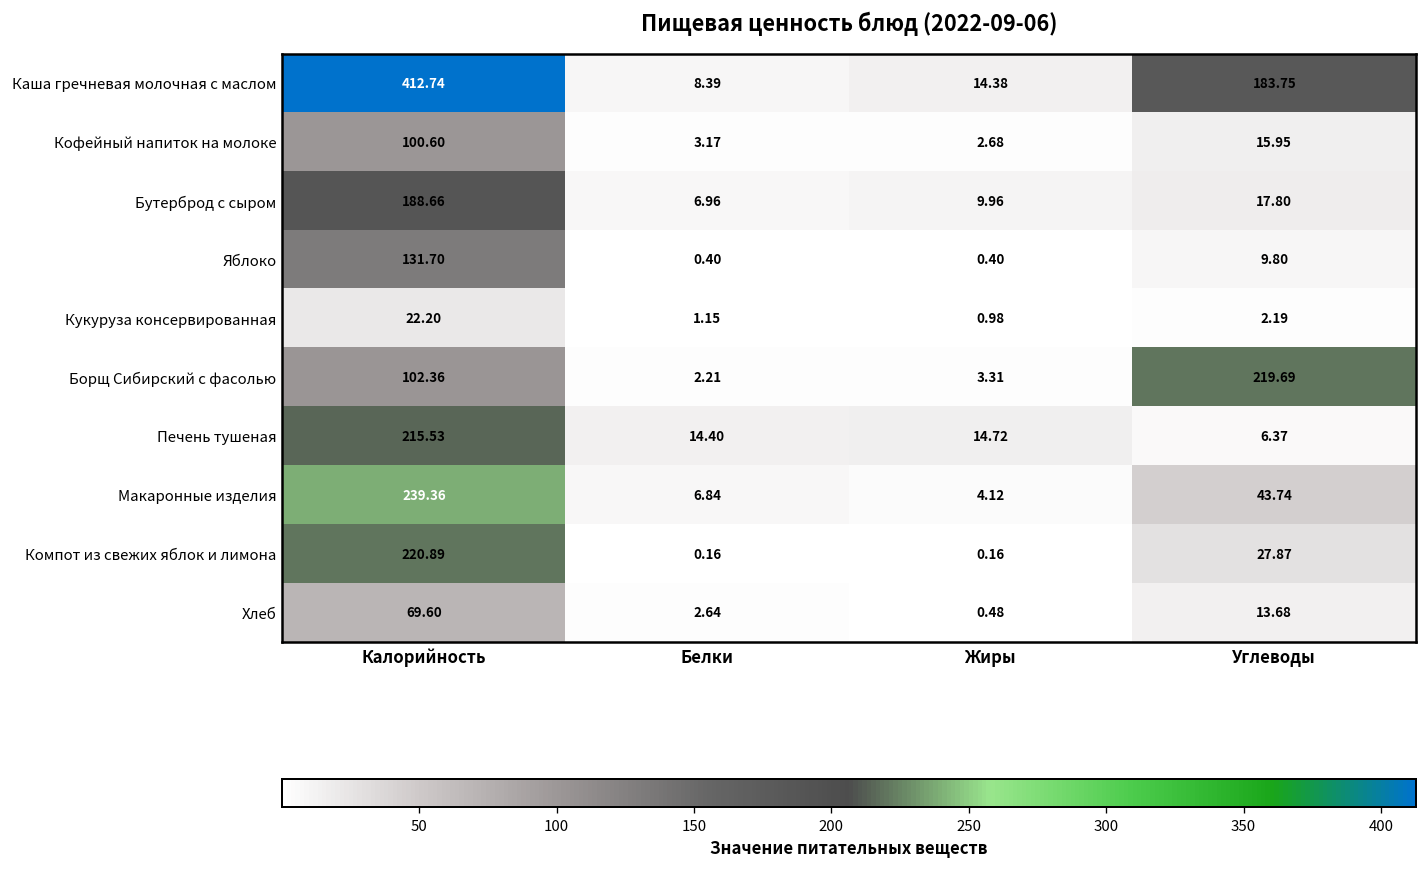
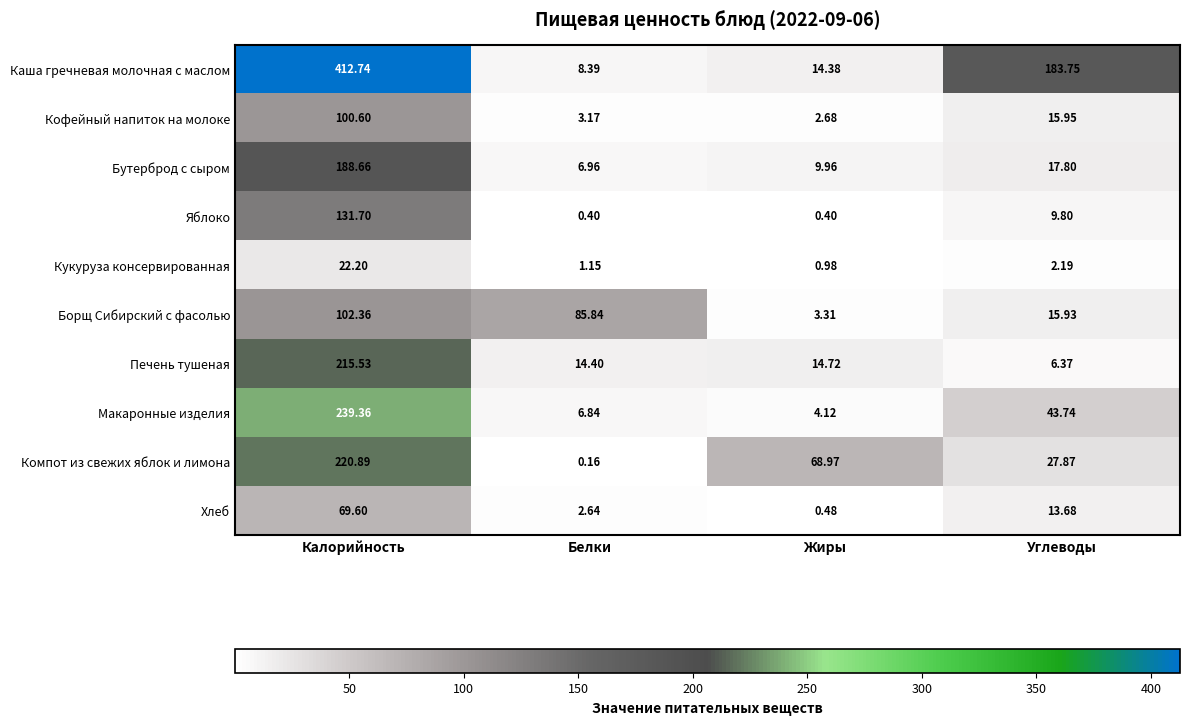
  {
    "Каша гречневая молочная с маслом": {
      "Калорийность": 412.74,
      "Белки": 8.39,
      "Жиры": 14.38,
      "Углеводы": 183.75
    },
    "Кофейный напиток на молоке": {
      "Калорийность": 100.60,
      "Белки": 3.17,
      "Жиры": 2.68,
      "Углеводы": 15.95
    },
    "Бутерброд с сыром": {
      "Калорийность": 188.66,
      "Белки": 6.96,
      "Жиры": 9.96,
      "Углеводы": 17.80
    },
    "Яблоко": {
      "Калорийность": 131.70,
      "Белки": 0.40,
      "Жиры": 0.40,
      "Углеводы": 9.80
    },
    "Кукуруза консервированная": {
      "Калорийность": 22.20,
      "Белки": 1.15,
      "Жиры": 0.98,
      "Углеводы": 2.19
    },
    "Борщ Сибирский с фасолью": {
      "Калорийность": 102.36,
-     "Белки": 2.21,
+     "Белки": 85.84,
      "Жиры": 3.31,
-     "Углеводы": 219.69
+     "Углеводы": 15.93
    },
    "Печень тушеная": {
      "Калорийность": 215.53,
      "Белки": 14.40,
      "Жиры": 14.72,
      "Углеводы": 6.37
    },
    "Макаронные изделия": {
      "Калорийность": 239.36,
      "Белки": 6.84,
      "Жиры": 4.12,
      "Углеводы": 43.74
    },
    "Компот из свежих яблок и лимона": {
      "Калорийность": 220.89,
      "Белки": 0.16,
-     "Жиры": 0.16,
+     "Жиры": 68.97,
      "Углеводы": 27.87
    },
    "Хлеб": {
      "Калорийность": 69.60,
      "Белки": 2.64,
      "Жиры": 0.48,
      "Углеводы": 13.68
    }
  }
